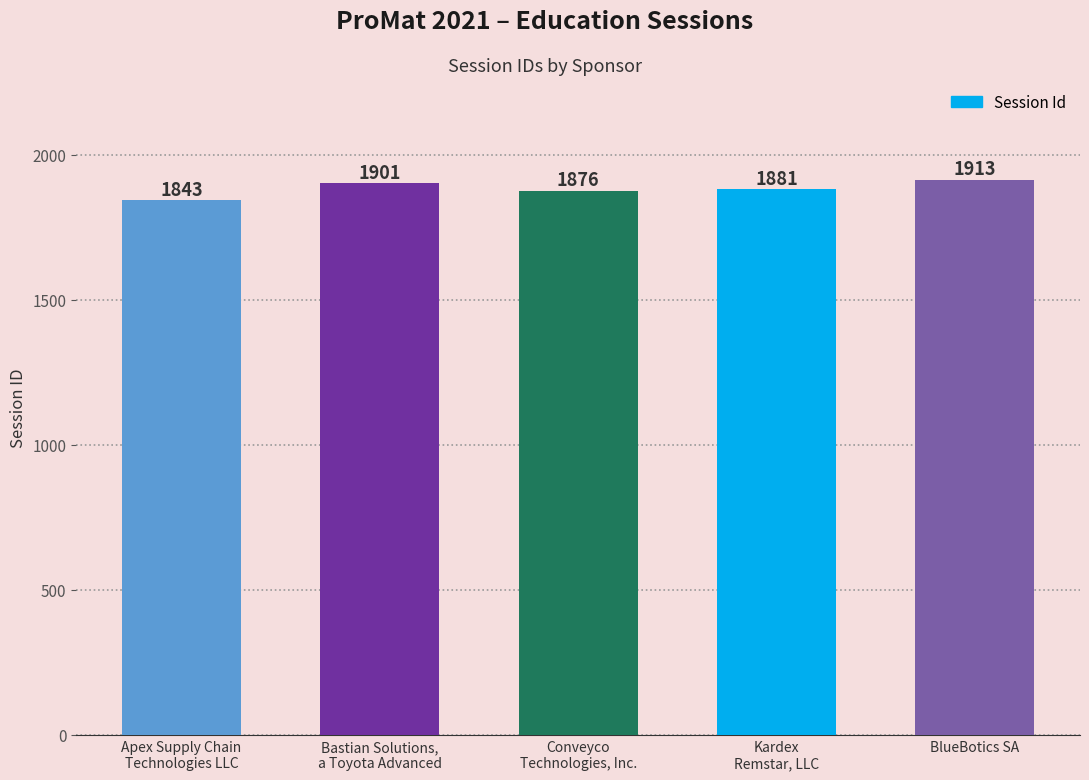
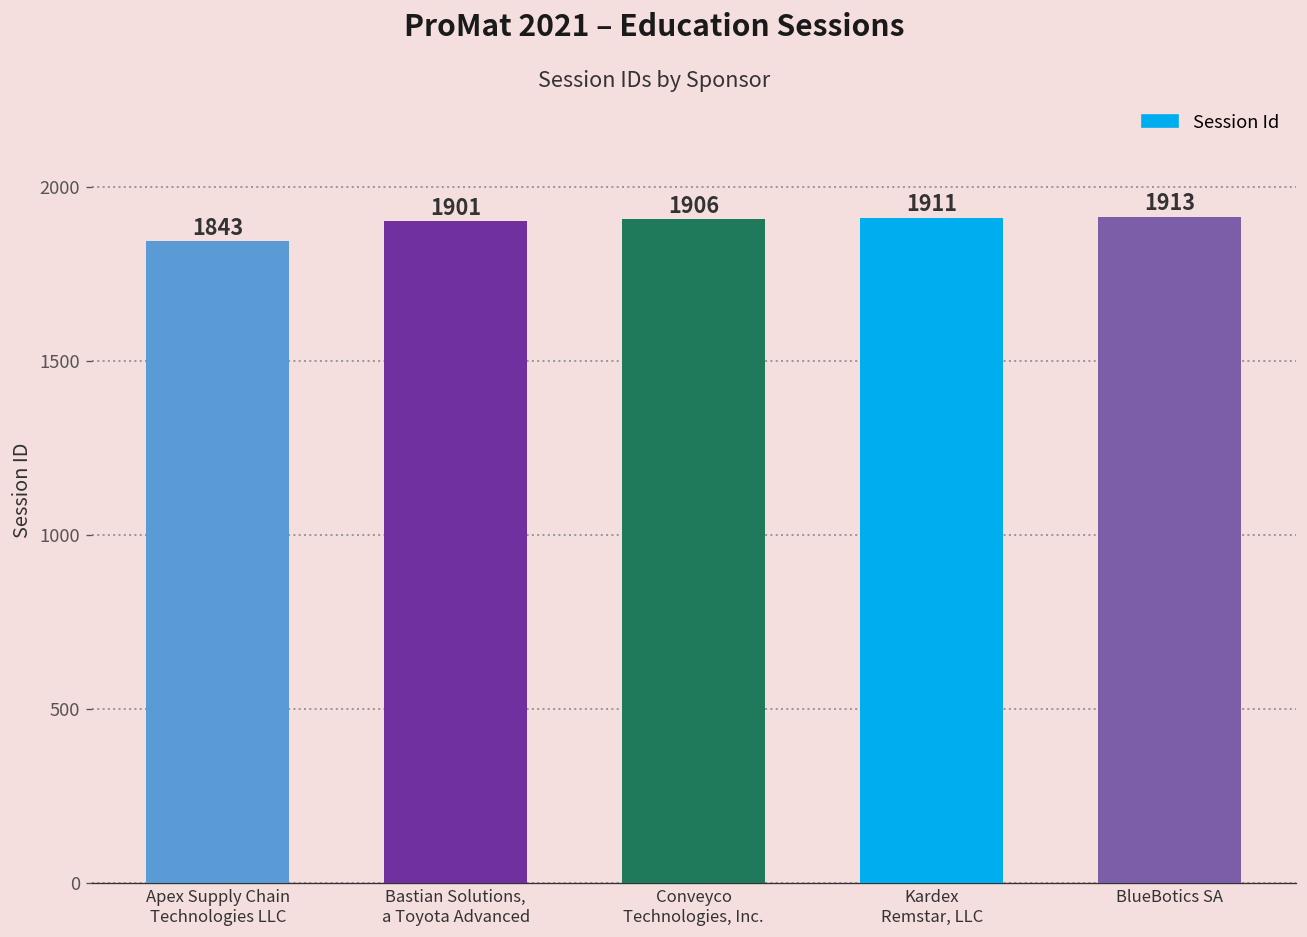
  {
    "Apex Supply Chain Technologies LLC": 1843,
    "Bastian Solutions, a Toyota Advanced": 1901,
-   "Conveyco Technologies, Inc.": 1876,
-   "Kardex Remstar, LLC": 1881,
+   "Conveyco Technologies, Inc.": 1906,
+   "Kardex Remstar, LLC": 1911,
    "BlueBotics SA": 1913
  }
